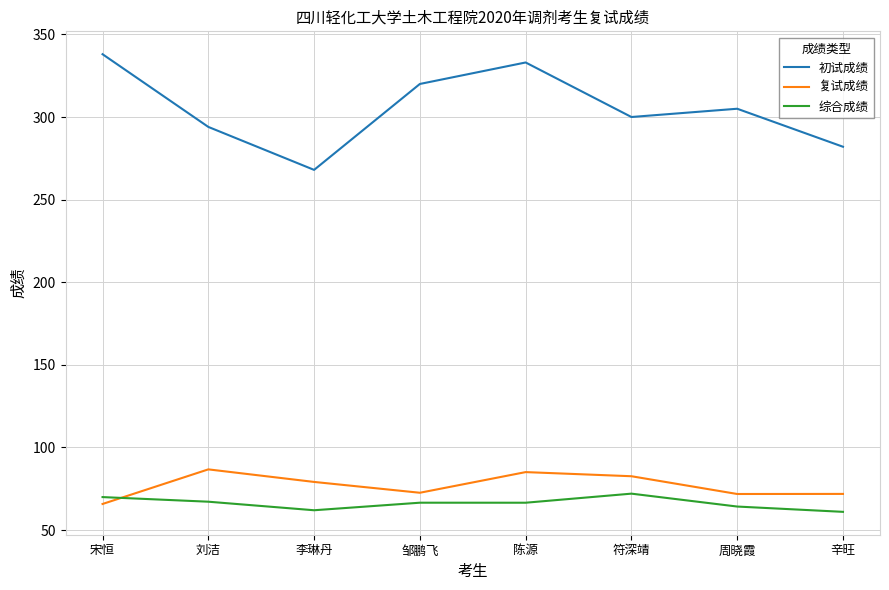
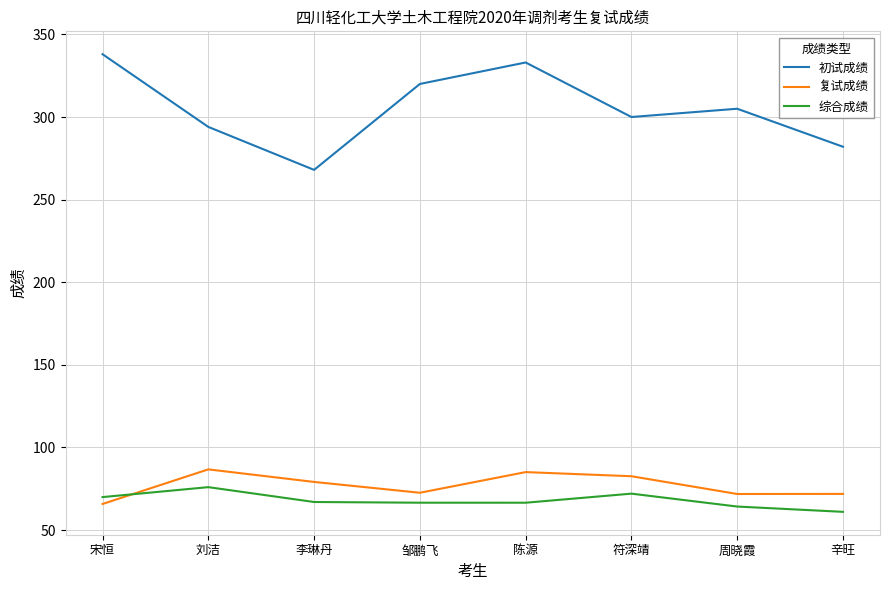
  {
    "初试成绩": {
      "宋恒": 338,
      "刘洁": 294,
      "李琳丹": 268,
      "邹鹏飞": 320,
      "陈源": 333,
      "符深靖": 300,
      "周晓霞": 305,
      "辛旺": 282
    },
    "复试成绩": {
      "宋恒": 66,
      "刘洁": 87,
      "李琳丹": 79,
      "邹鹏飞": 73,
      "陈源": 85,
      "符深靖": 83,
      "周晓霞": 72,
      "辛旺": 72
    },
    "综合成绩": {
      "宋恒": 70,
-     "刘洁": 67,
-     "李琳丹": 62,
+     "刘洁": 76,
+     "李琳丹": 67,
      "邹鹏飞": 67,
      "陈源": 67,
      "符深靖": 72,
      "周晓霞": 64,
      "辛旺": 61
    }
  }
